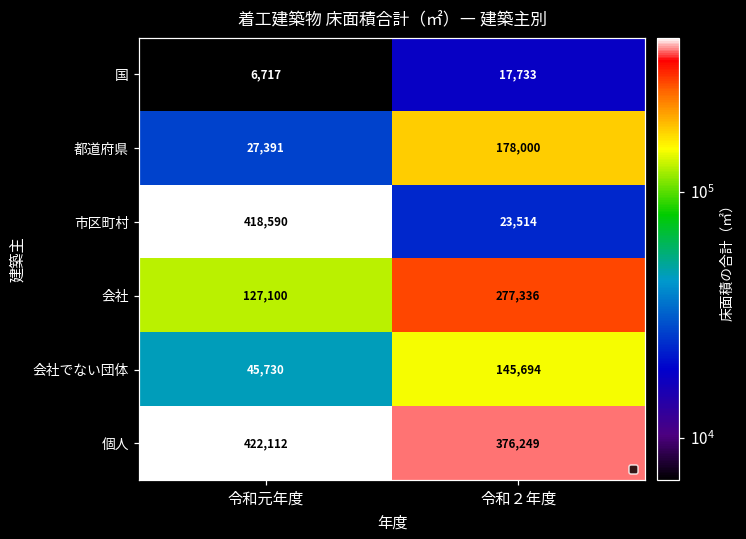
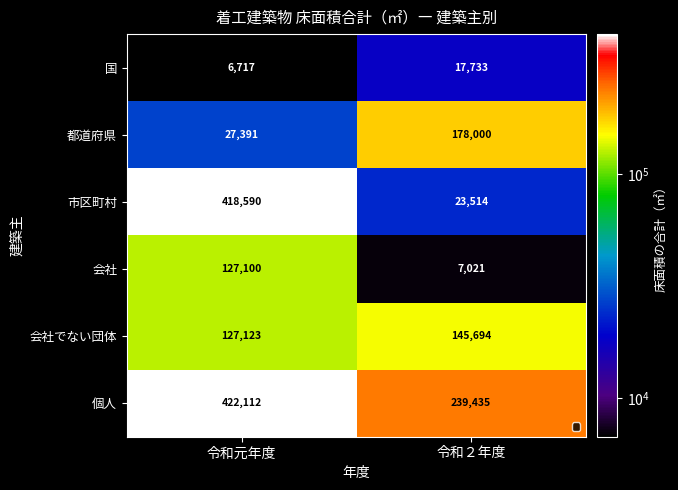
  {
    "国": {
      "令和元年度": "6,717",
      "令和２年度": "17,733"
    },
    "都道府県": {
      "令和元年度": "27,391",
      "令和２年度": "178,000"
    },
    "市区町村": {
      "令和元年度": "418,590",
      "令和２年度": "23,514"
    },
    "会社": {
      "令和元年度": "127,100",
-     "令和２年度": "277,336"
+     "令和２年度": "7,021"
    },
    "会社でない団体": {
-     "令和元年度": "45,730",
+     "令和元年度": "127,123",
      "令和２年度": "145,694"
    },
    "個人": {
      "令和元年度": "422,112",
-     "令和２年度": "376,249"
+     "令和２年度": "239,435"
    }
  }
